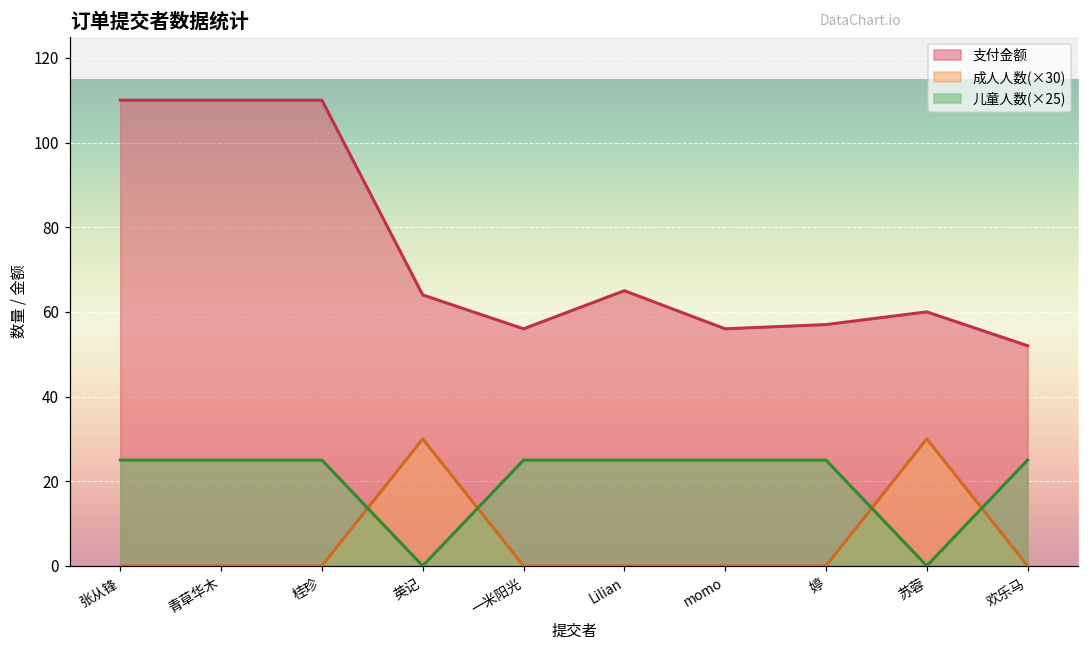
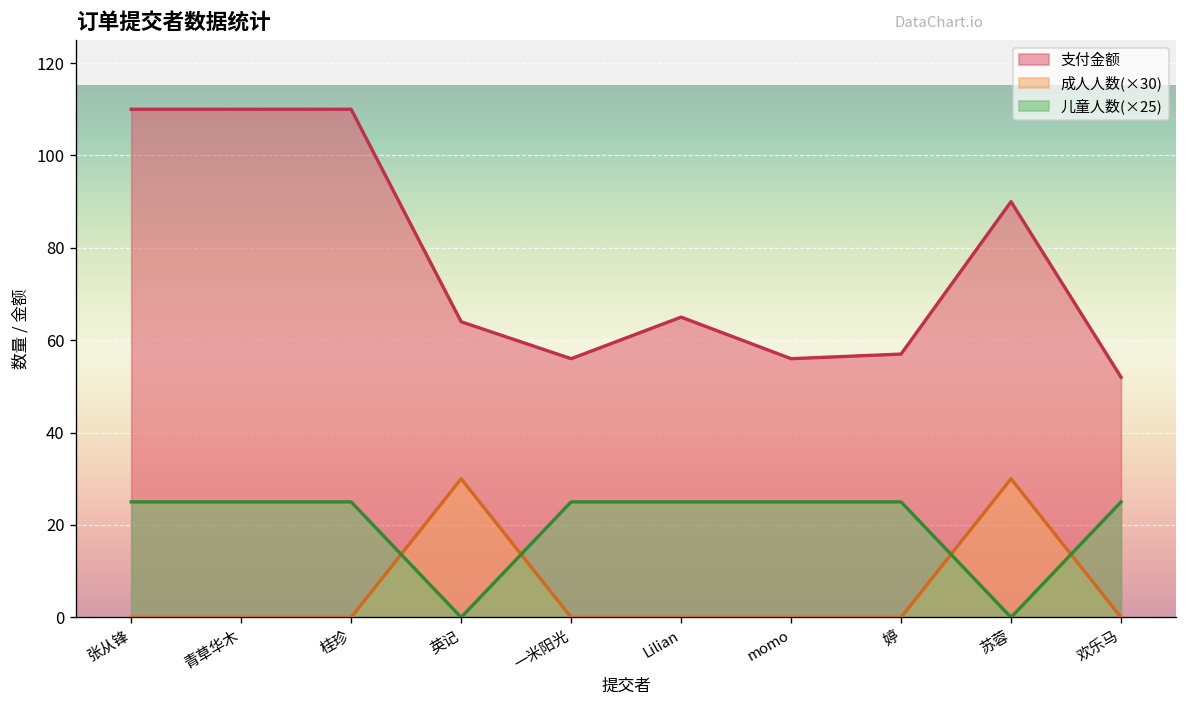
  {
    "支付金额": {
      "张从锋": 110,
      "青草华木": 110,
      "桂珍": 110,
      "英记": 64,
      "一米阳光": 56,
      "Lilian": 65,
      "momo": 56,
      "婷": 57,
-     "苏蓉": 60,
+     "苏蓉": 90,
      "欢乐马": 52
    },
    "成人人数(×30)": {
      "张从锋": 0,
      "青草华木": 0,
      "桂珍": 0,
      "英记": 30,
      "一米阳光": 0,
      "Lilian": 0,
      "momo": 0,
      "婷": 0,
      "苏蓉": 30,
      "欢乐马": 0
    },
    "儿童人数(×25)": {
      "张从锋": 25,
      "青草华木": 25,
      "桂珍": 25,
      "英记": 0,
      "一米阳光": 25,
      "Lilian": 25,
      "momo": 25,
      "婷": 25,
      "苏蓉": 0,
      "欢乐马": 25
    }
  }
